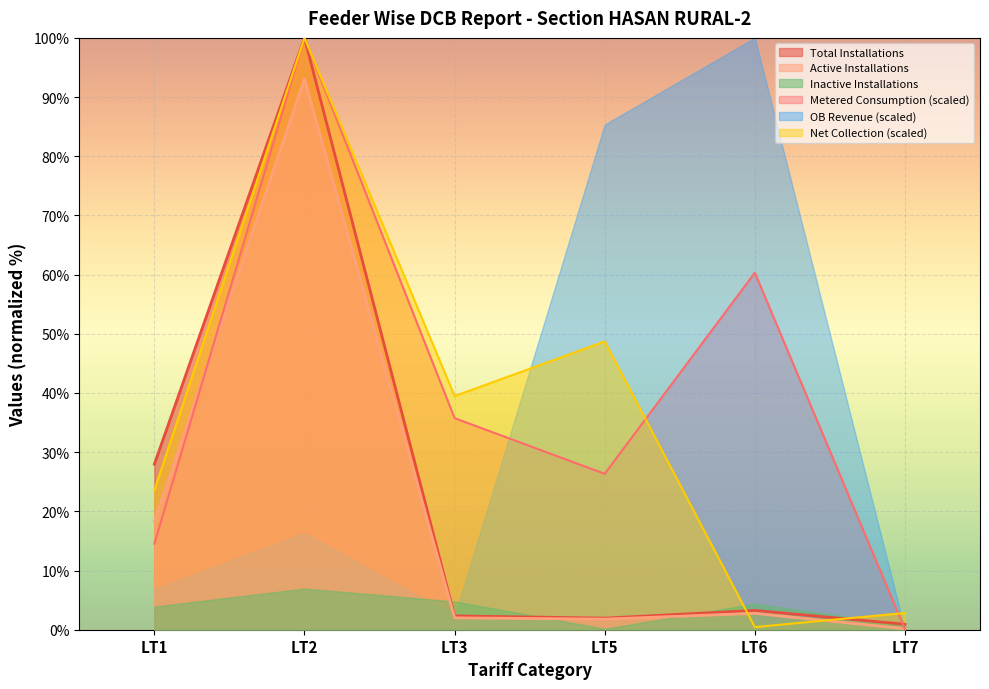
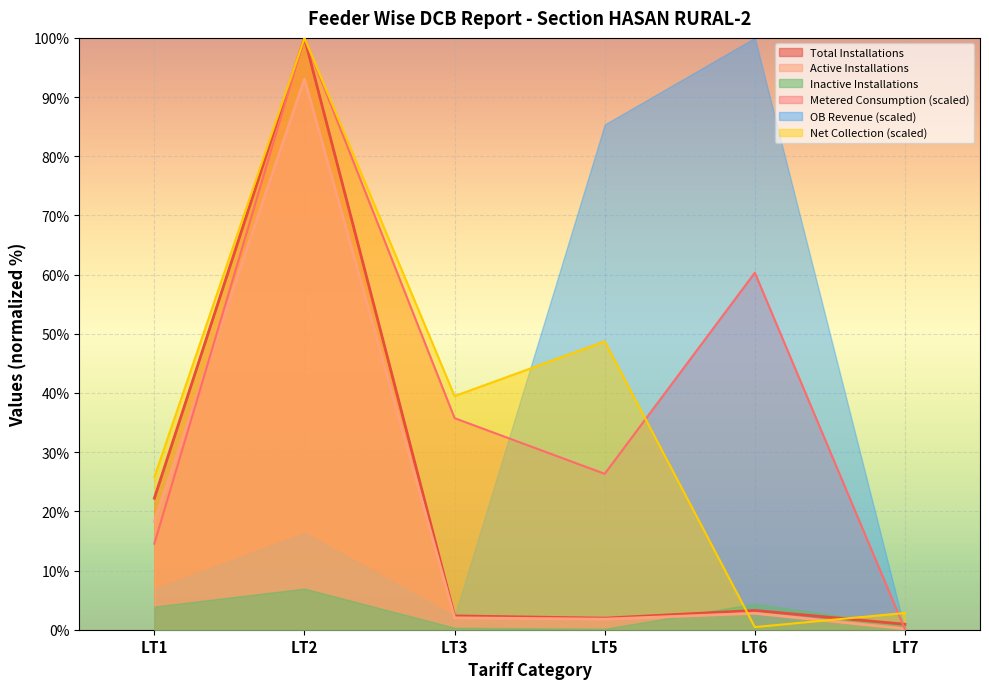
  {
    "Total Installations": {
-     "LT1": "28%",
+     "LT1": "22%",
      "LT6": "3%"
    },
    "Inactive Installations": {
      "LT1": "4%",
      "LT2": "7%",
-     "LT3": "5%",
+     "LT3": "0%",
      "LT6": "4%"
    },
    "OB Revenue (scaled)": {
      "LT1": "7%",
      "LT2": "16%",
      "LT5": "85%",
      "LT6": "100%"
    },
    "Net Collection (scaled)": {
-     "LT1": "24%",
+     "LT1": "26%",
      "LT3": "39%",
      "LT5": "49%",
      "LT6": "0%",
      "LT7": "3%"
    }
  }
